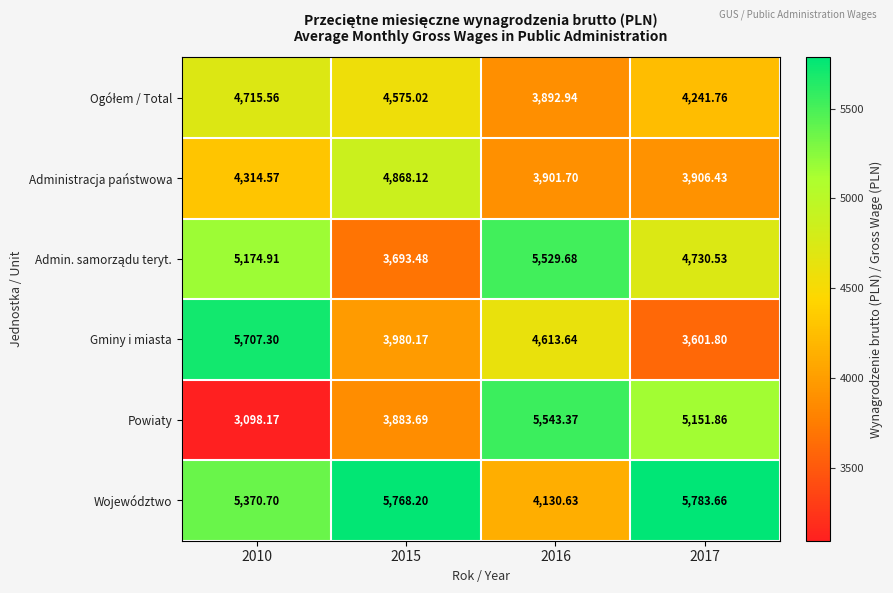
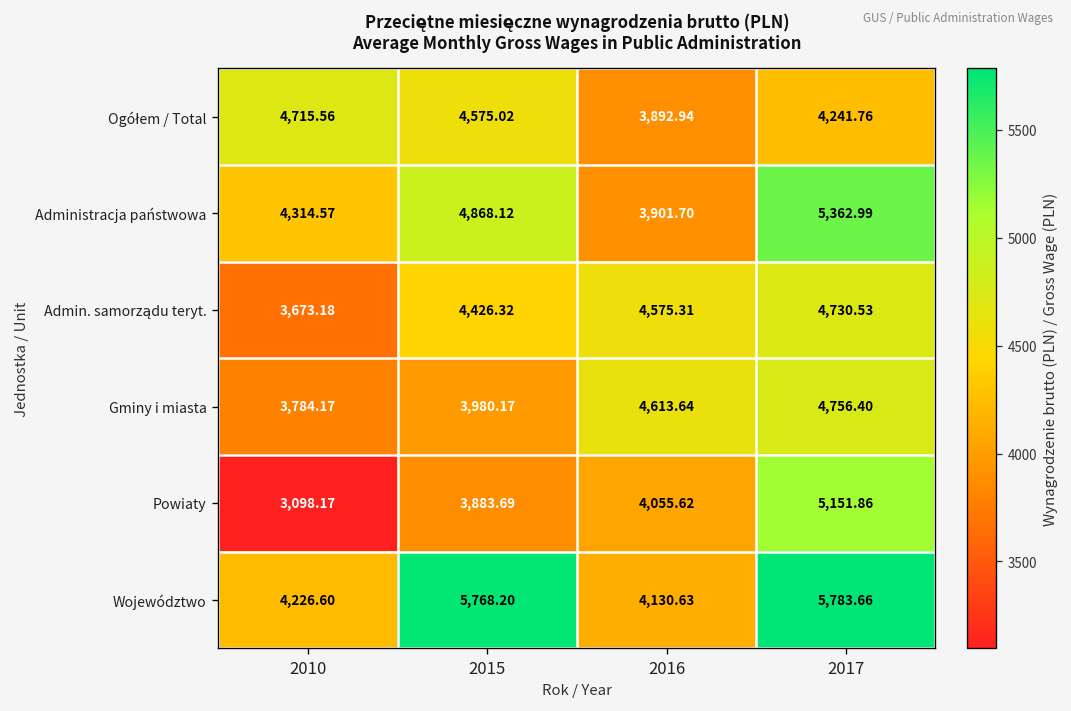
  {
    "Ogółem / Total": {
      "2010": "4,715.56",
      "2015": "4,575.02",
      "2016": "3,892.94",
      "2017": "4,241.76"
    },
    "Administracja państwowa": {
      "2010": "4,314.57",
      "2015": "4,868.12",
      "2016": "3,901.70",
-     "2017": "3,906.43"
+     "2017": "5,362.99"
    },
    "Admin. samorządu teryt.": {
-     "2010": "5,174.91",
-     "2015": "3,693.48",
-     "2016": "5,529.68",
+     "2010": "3,673.18",
+     "2015": "4,426.32",
+     "2016": "4,575.31",
      "2017": "4,730.53"
    },
    "Gminy i miasta": {
-     "2010": "5,707.30",
+     "2010": "3,784.17",
      "2015": "3,980.17",
      "2016": "4,613.64",
-     "2017": "3,601.80"
+     "2017": "4,756.40"
    },
    "Powiaty": {
      "2010": "3,098.17",
      "2015": "3,883.69",
-     "2016": "5,543.37",
+     "2016": "4,055.62",
      "2017": "5,151.86"
    },
    "Województwo": {
-     "2010": "5,370.70",
+     "2010": "4,226.60",
      "2015": "5,768.20",
      "2016": "4,130.63",
      "2017": "5,783.66"
    }
  }
